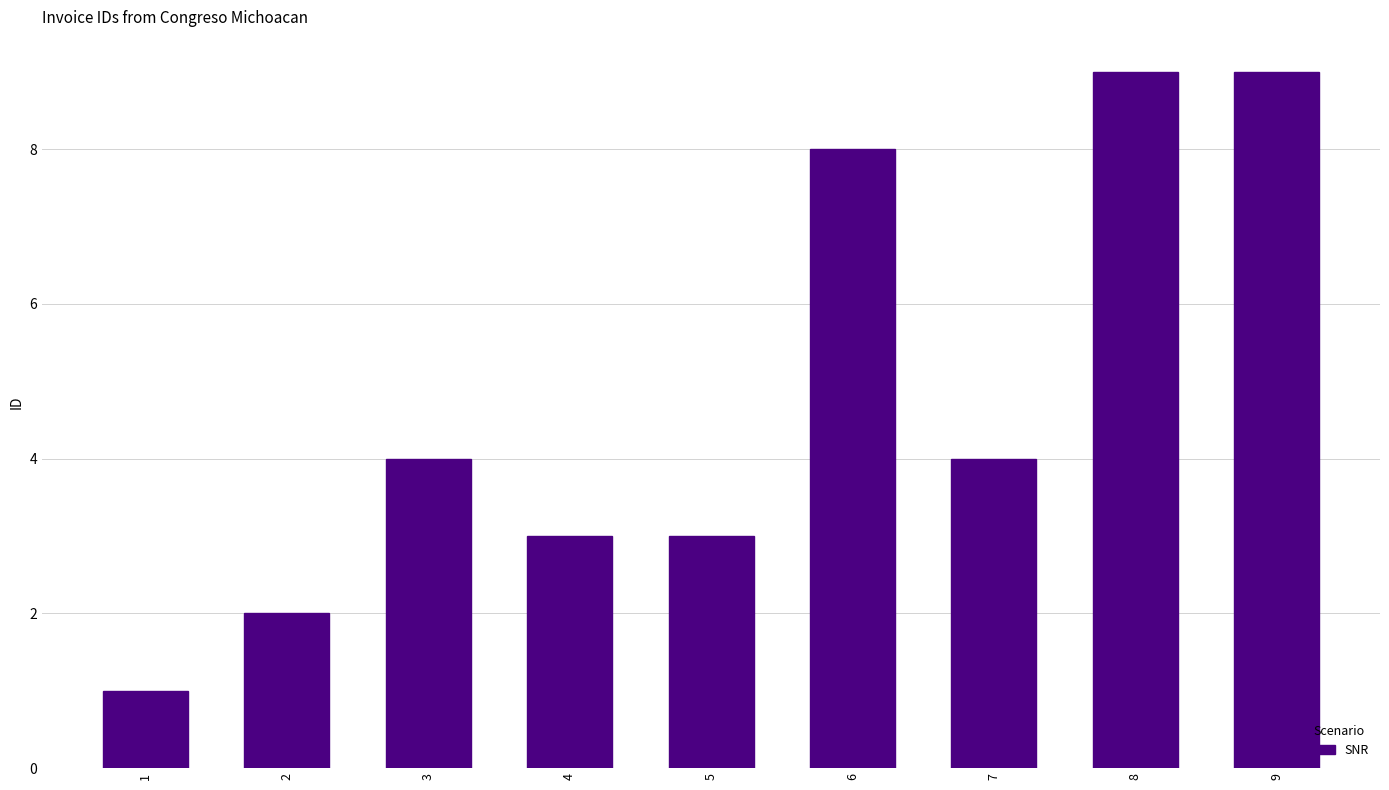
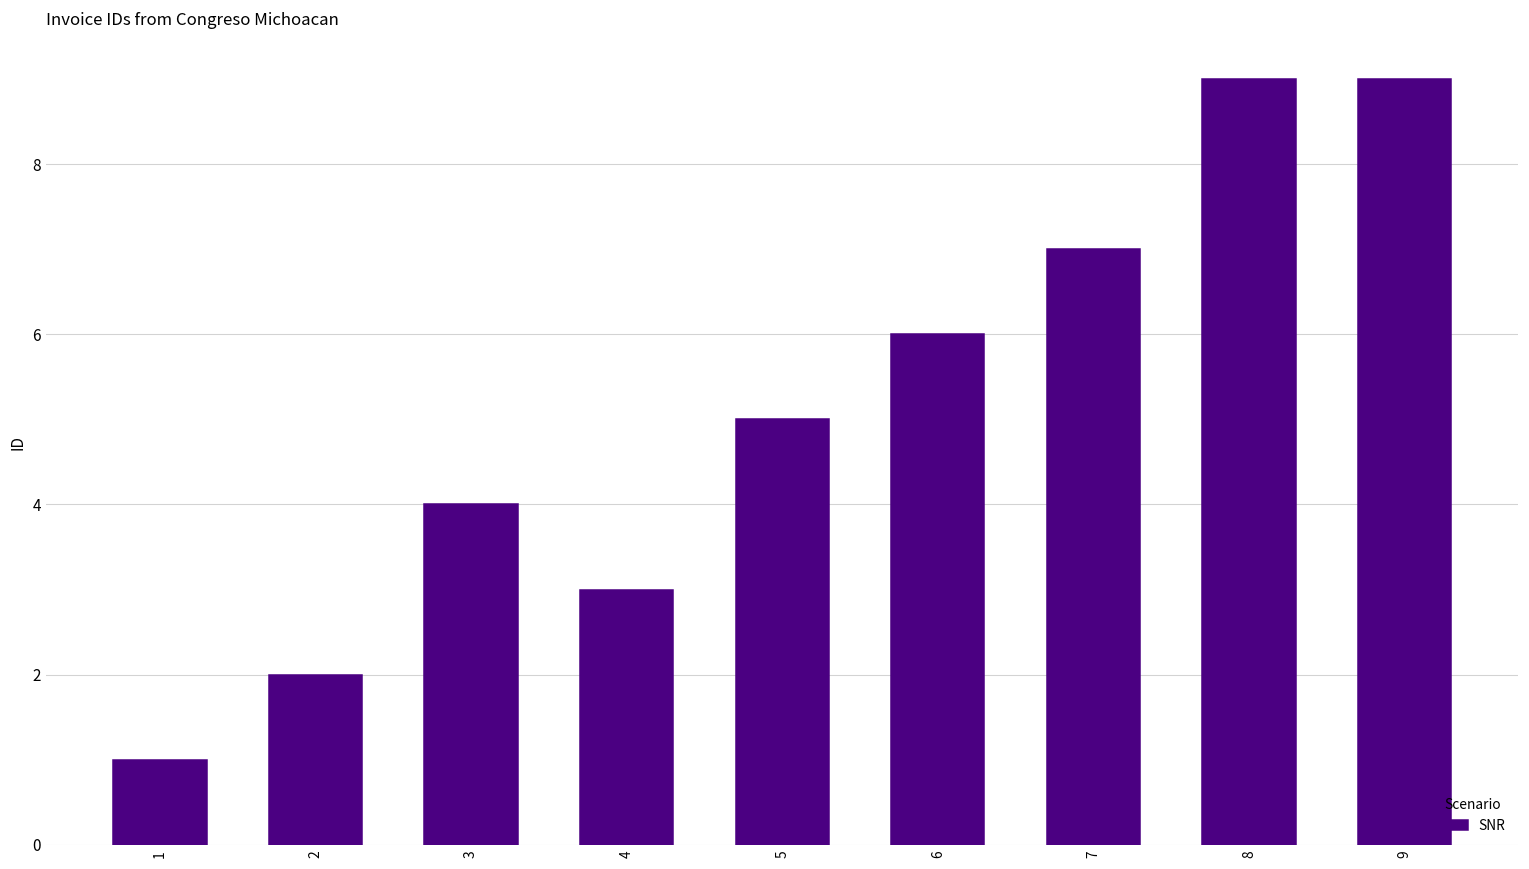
  {
    "1": 1,
    "2": 2,
    "3": 4,
    "4": 3,
-   "5": 3,
-   "6": 8,
-   "7": 4,
+   "5": 5,
+   "6": 6,
+   "7": 7,
    "8": 9,
    "9": 9
  }
